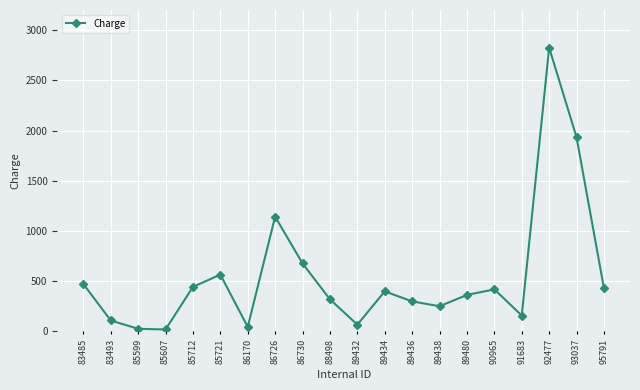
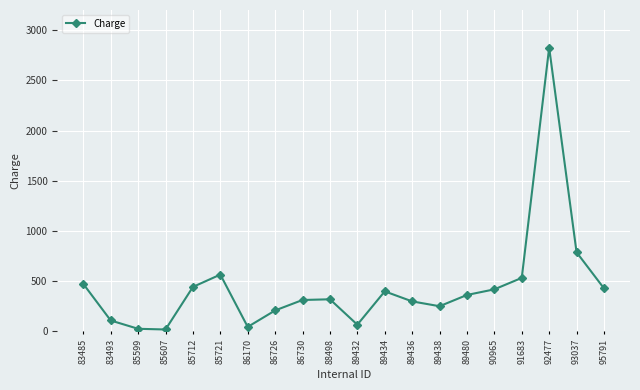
  {
    "83485": 470,
    "83493": 110,
    "85599": 30,
    "85607": 20,
    "85712": 440,
    "85721": 570,
    "86170": 50,
-   "86726": 1140,
-   "86730": 680,
+   "86726": 210,
+   "86730": 310,
    "88498": 320,
    "89432": 70,
    "89434": 400,
    "89436": 300,
    "89438": 250,
    "89480": 360,
    "90965": 420,
-   "91683": 160,
+   "91683": 530,
    "92477": 2830,
-   "93037": 1930,
+   "93037": 790,
    "95791": 430
  }
